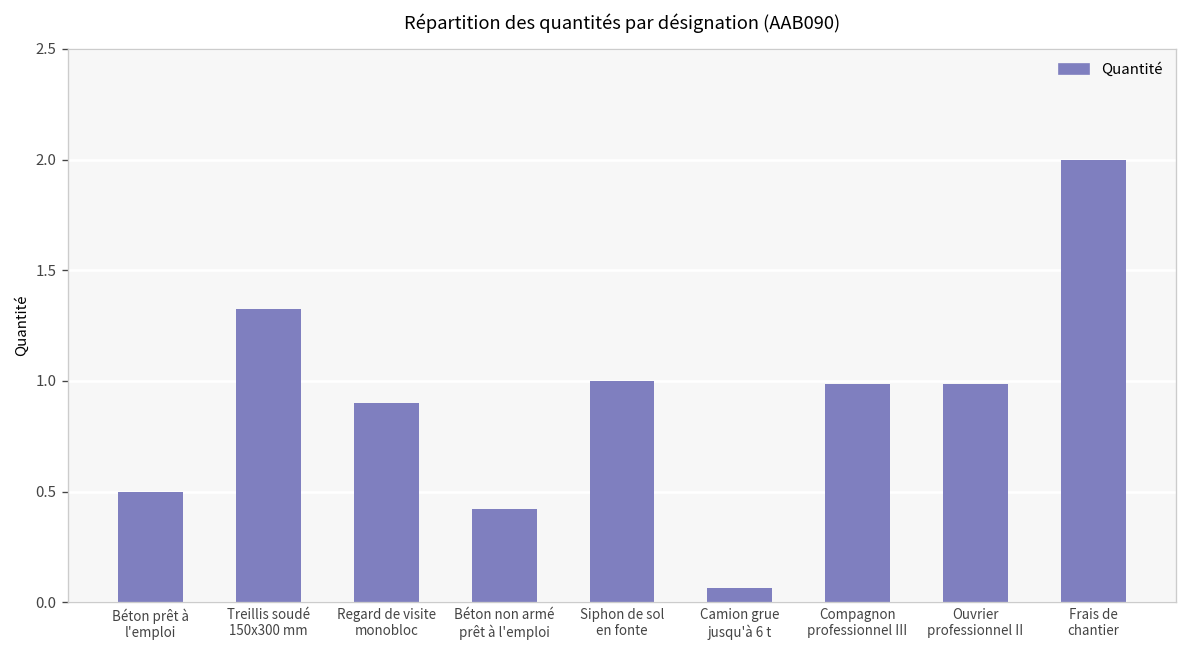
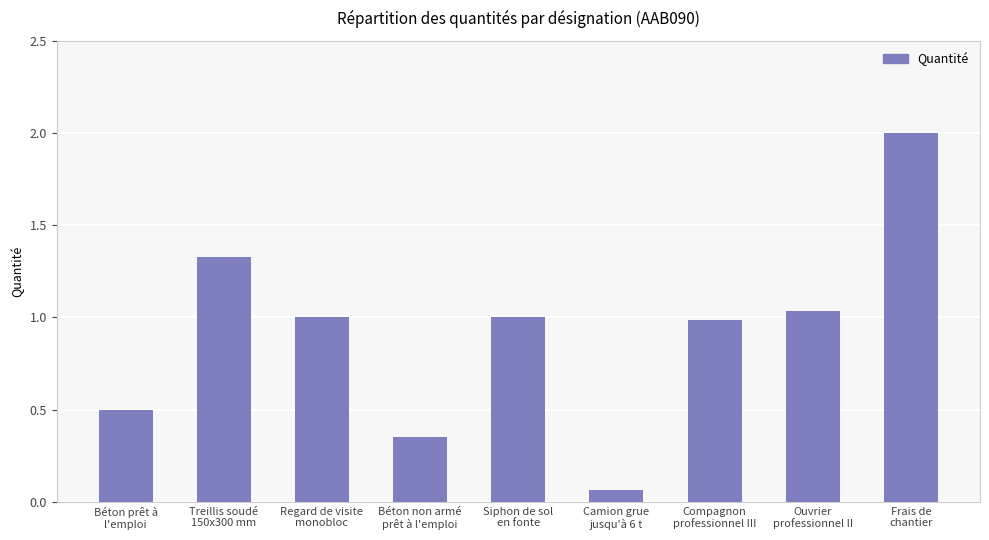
  {
    "Béton prêt à l'emploi": 0.50,
    "Treillis soudé 150x300 mm": 1.33,
-   "Regard de visite monobloc": 0.9,
-   "Béton non armé prêt à l'emploi": 0.42,
+   "Regard de visite monobloc": 1.0,
+   "Béton non armé prêt à l'emploi": 0.35,
    "Siphon de sol en fonte": 1.00,
    "Camion grue jusqu'à 6 t": 0.07,
    "Compagnon professionnel III": 0.98,
-   "Ouvrier professionnel II": 0.99,
+   "Ouvrier professionnel II": 1.03,
    "Frais de chantier": 2.00
  }
